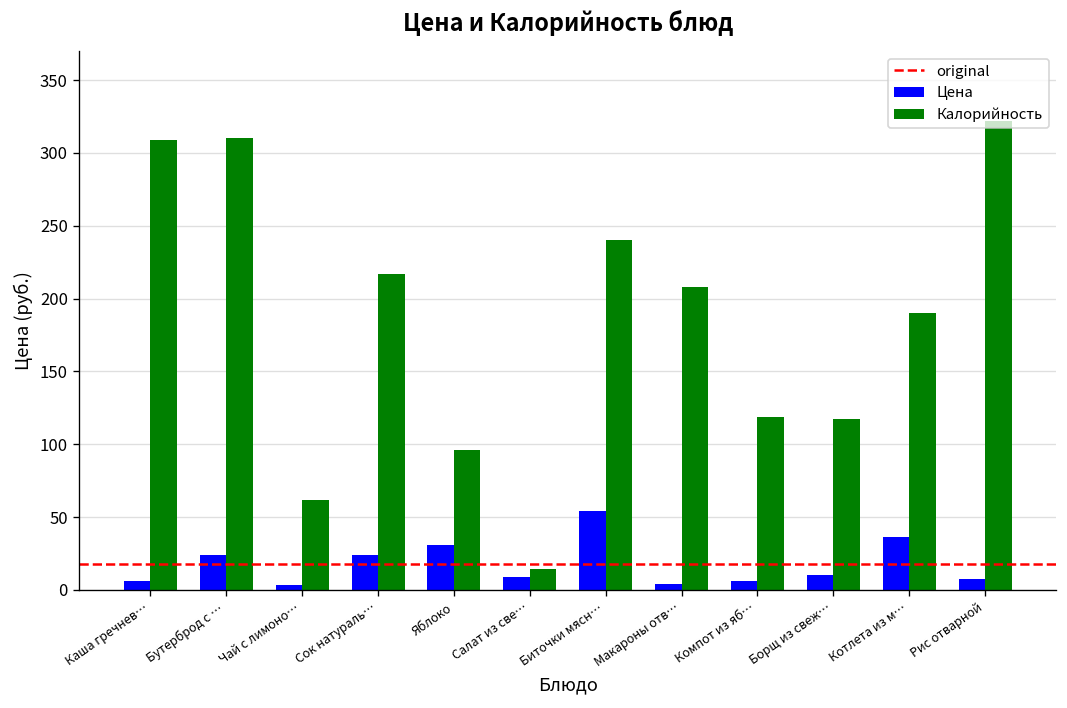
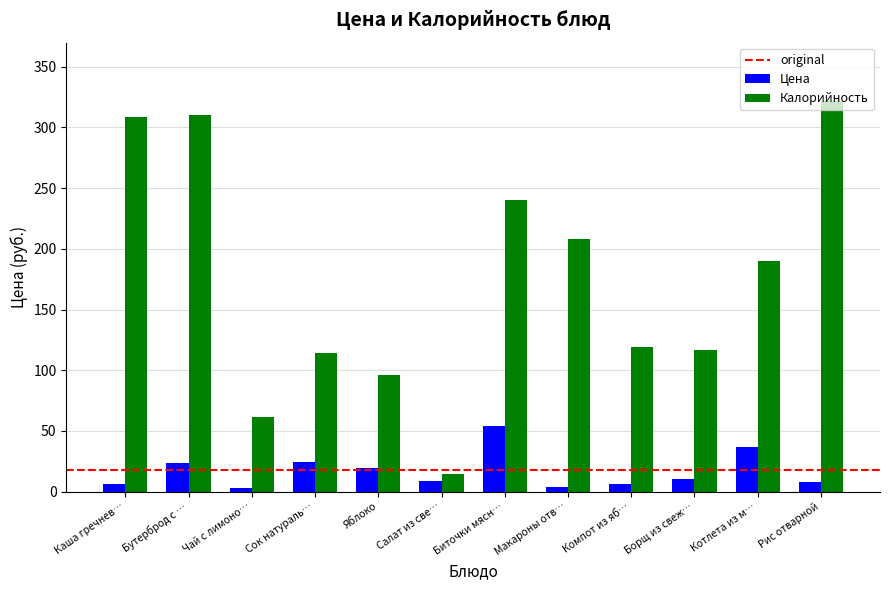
  {
    "Цена": {
      "Каша гречнев…": 6,
      "Бутерброд с …": 24,
      "Чай с лимоно…": 3,
      "Сок натураль…": 24,
-     "Яблоко": 31,
+     "Яблоко": 19,
      "Салат из све…": 9,
      "Биточки мясн…": 54,
      "Макароны отв…": 4,
      "Компот из яб…": 6,
      "Борщ из свеж…": 10,
      "Котлета из м…": 37,
      "Рис отварной": 8
    },
    "Калорийность": {
      "Каша гречнев…": 309,
      "Бутерброд с …": 310,
      "Чай с лимоно…": 62,
-     "Сок натураль…": 217,
+     "Сок натураль…": 114,
      "Яблоко": 96,
      "Салат из све…": 14,
      "Биточки мясн…": 240,
      "Макароны отв…": 208,
      "Компот из яб…": 119,
      "Борщ из свеж…": 117,
      "Котлета из м…": 190
    }
  }
